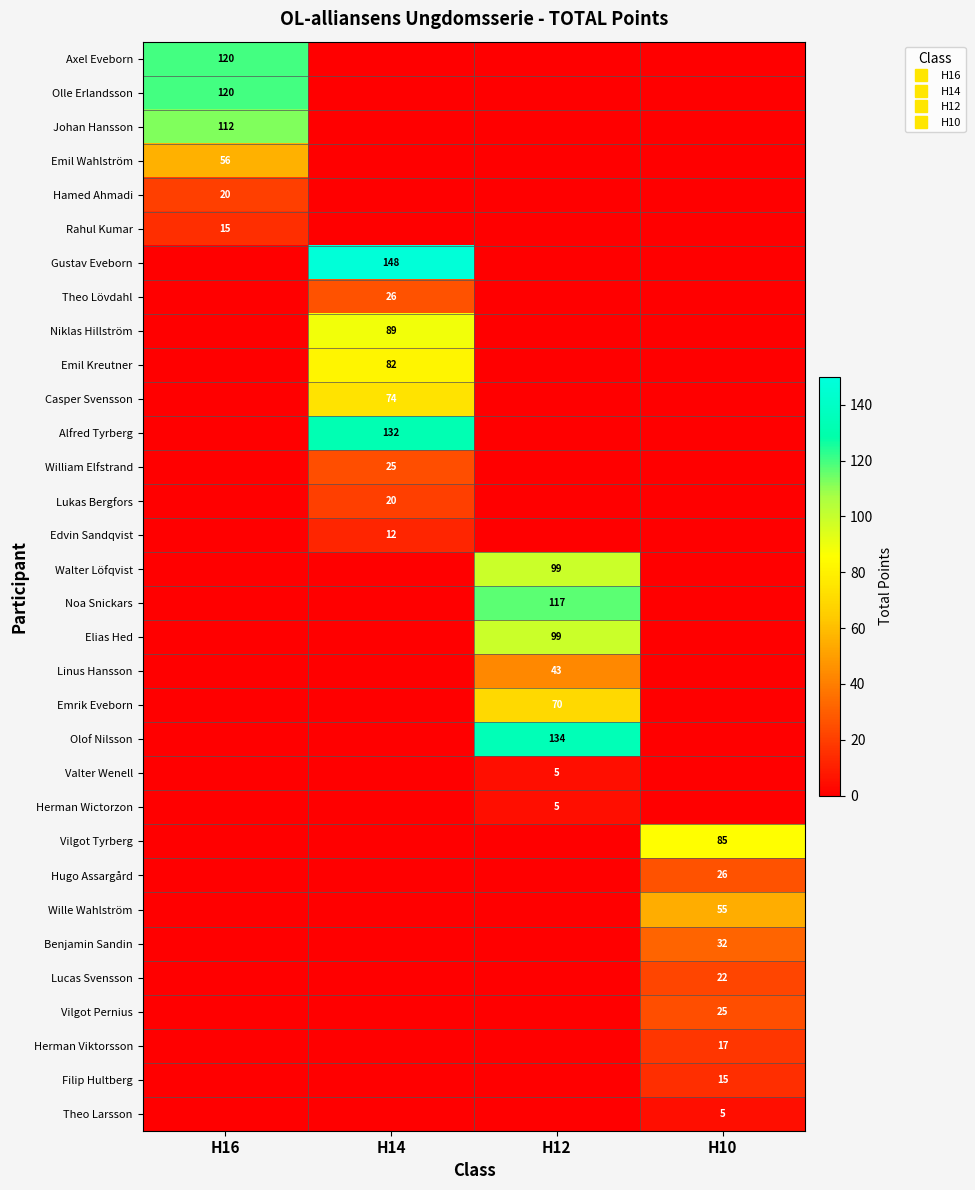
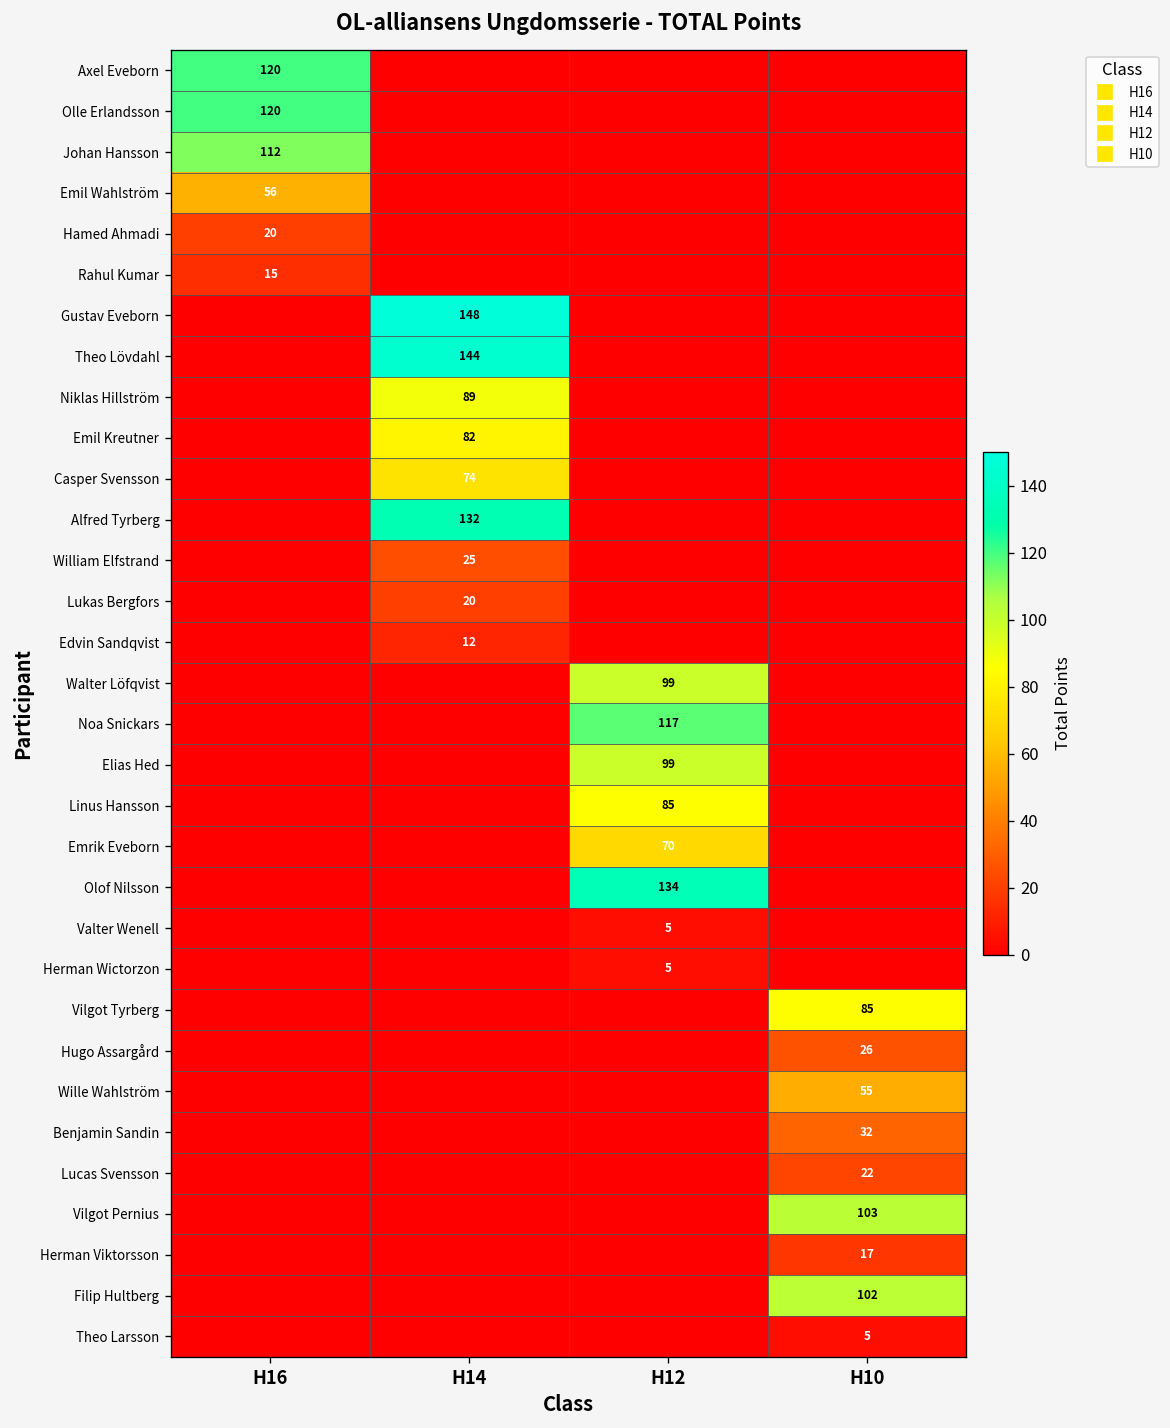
  {
    "Axel Eveborn": {
      "H16": 120
    },
    "Olle Erlandsson": {
      "H16": 120
    },
    "Johan Hansson": {
      "H16": 112
    },
    "Emil Wahlström": {
      "H16": 56
    },
    "Hamed Ahmadi": {
      "H16": 20
    },
    "Rahul Kumar": {
      "H16": 15
    },
    "Gustav Eveborn": {
      "H14": 148
    },
    "Theo Lövdahl": {
-     "H14": 26
+     "H14": 144
    },
    "Niklas Hillström": {
      "H14": 89
    },
    "Emil Kreutner": {
      "H14": 82
    },
    "Casper Svensson": {
      "H14": 74
    },
    "Alfred Tyrberg": {
      "H14": 132
    },
    "William Elfstrand": {
      "H14": 25
    },
    "Lukas Bergfors": {
      "H14": 20
    },
    "Edvin Sandqvist": {
      "H14": 12
    },
    "Walter Löfqvist": {
      "H12": 99
    },
    "Noa Snickars": {
      "H12": 117
    },
    "Elias Hed": {
      "H12": 99
    },
    "Linus Hansson": {
-     "H12": 43
+     "H12": 85
    },
    "Emrik Eveborn": {
      "H12": 70
    },
    "Olof Nilsson": {
      "H12": 134
    },
    "Valter Wenell": {
      "H12": 5
    },
    "Herman Wictorzon": {
      "H12": 5
    },
    "Vilgot Tyrberg": {
      "H10": 85
    },
    "Hugo Assargård": {
      "H10": 26
    },
    "Wille Wahlström": {
      "H10": 55
    },
    "Benjamin Sandin": {
      "H10": 32
    },
    "Lucas Svensson": {
      "H10": 22
    },
    "Vilgot Pernius": {
-     "H10": 25
+     "H10": 103
    },
    "Herman Viktorsson": {
      "H10": 17
    },
    "Filip Hultberg": {
-     "H10": 15
+     "H10": 102
    },
    "Theo Larsson": {
      "H10": 5
    }
  }
